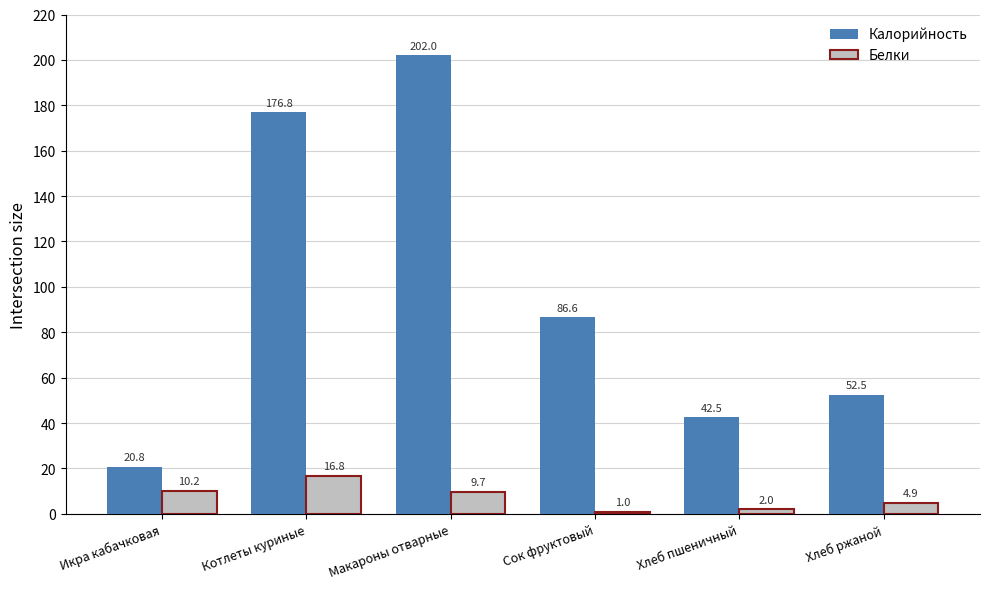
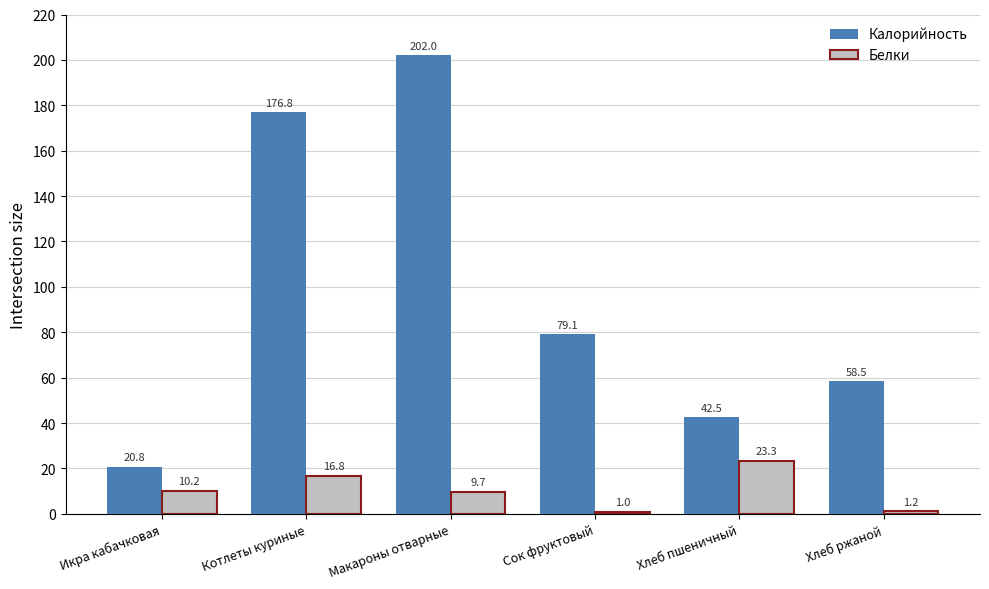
  {
    "Калорийность": {
      "Икра кабачковая": 20.8,
      "Котлеты куриные": 176.8,
      "Макароны отварные": 202.0,
-     "Сок фруктовый": 86.6,
+     "Сок фруктовый": 79.1,
      "Хлеб пшеничный": 42.5,
-     "Хлеб ржаной": 52.5
+     "Хлеб ржаной": 58.5
    },
    "Белки": {
      "Икра кабачковая": 10.2,
      "Котлеты куриные": 16.8,
      "Макароны отварные": 9.7,
      "Сок фруктовый": 1.0,
-     "Хлеб пшеничный": 2.0,
-     "Хлеб ржаной": 4.9
+     "Хлеб пшеничный": 23.3,
+     "Хлеб ржаной": 1.2
    }
  }
